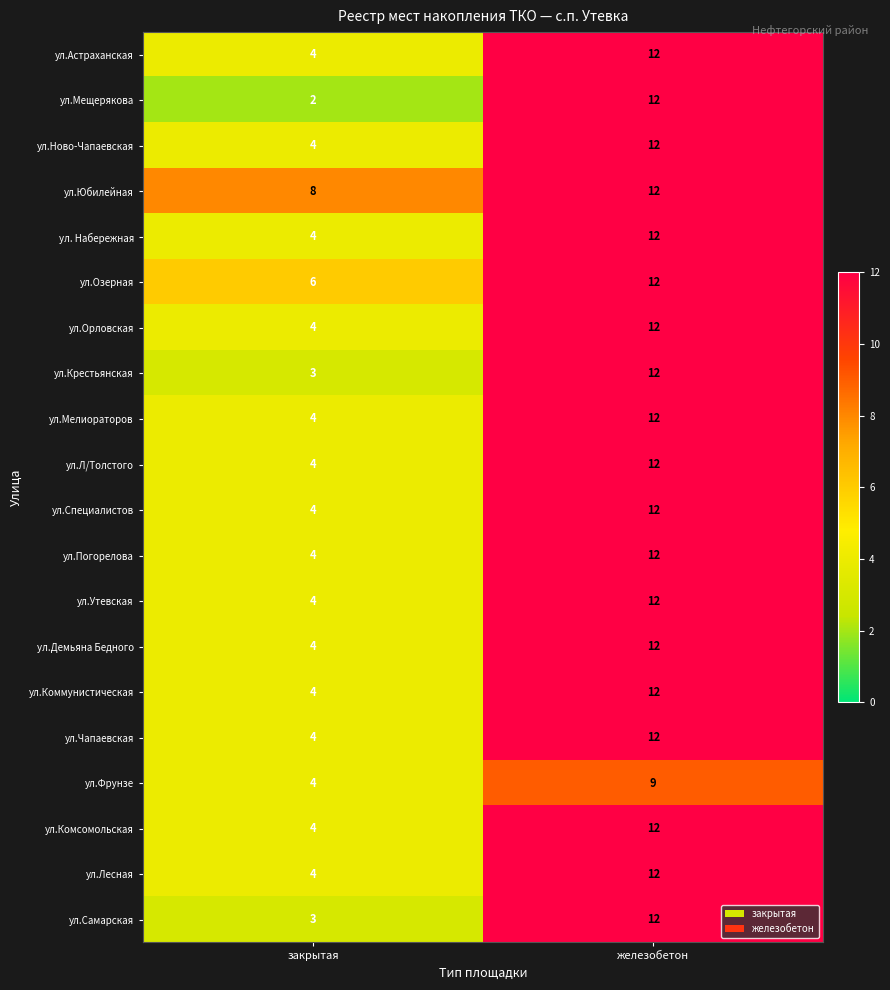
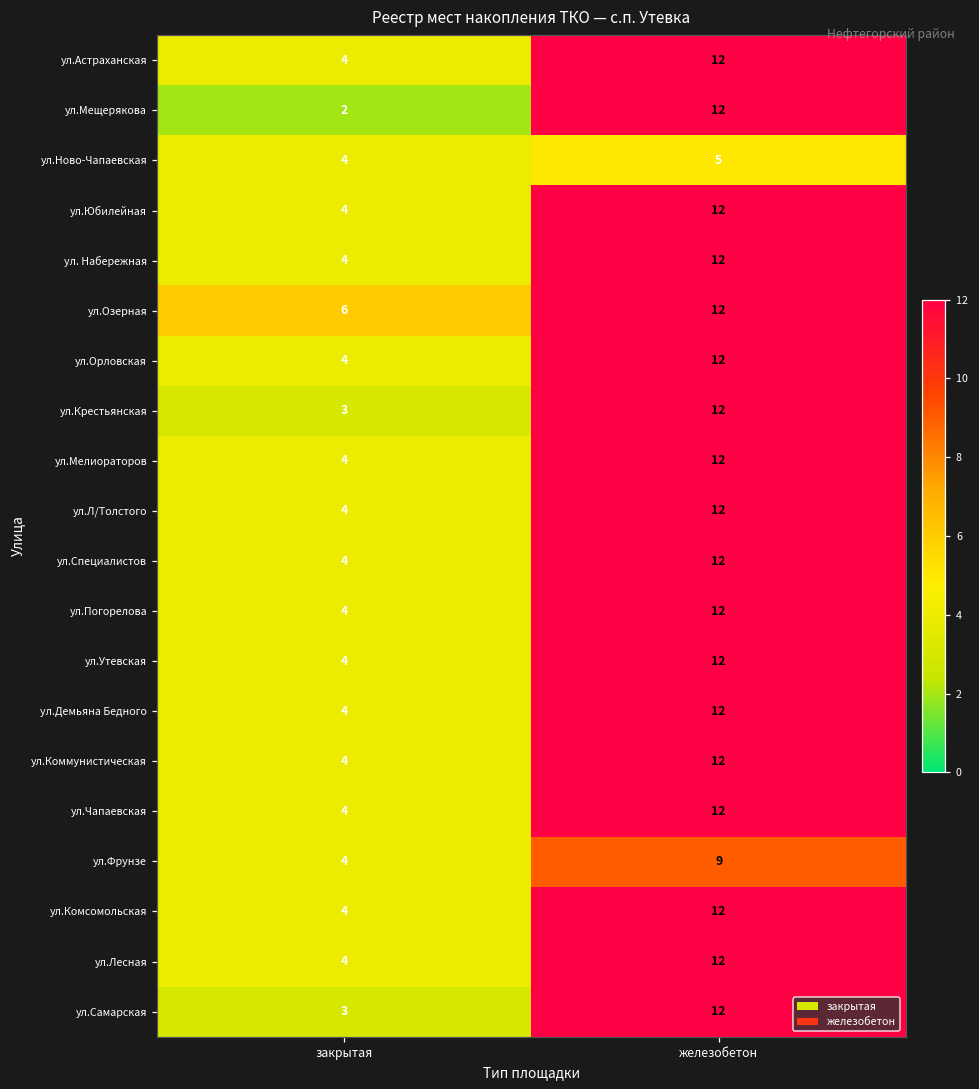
  {
    "ул.Астраханская": {
      "закрытая": 4,
      "железобетон": 12
    },
    "ул.Мещерякова": {
      "закрытая": 2,
      "железобетон": 12
    },
    "ул.Ново-Чапаевская": {
      "закрытая": 4,
-     "железобетон": 12
+     "железобетон": 5
    },
    "ул.Юбилейная": {
-     "закрытая": 8,
+     "закрытая": 4,
      "железобетон": 12
    },
    "ул. Набережная": {
      "закрытая": 4,
      "железобетон": 12
    },
    "ул.Озерная": {
      "закрытая": 6,
      "железобетон": 12
    },
    "ул.Орловская": {
      "закрытая": 4,
      "железобетон": 12
    },
    "ул.Крестьянская": {
      "закрытая": 3,
      "железобетон": 12
    },
    "ул.Мелиораторов": {
      "закрытая": 4,
      "железобетон": 12
    },
    "ул.Л/Толстого": {
      "закрытая": 4,
      "железобетон": 12
    },
    "ул.Специалистов": {
      "закрытая": 4,
      "железобетон": 12
    },
    "ул.Погорелова": {
      "закрытая": 4,
      "железобетон": 12
    },
    "ул.Утевская": {
      "закрытая": 4,
      "железобетон": 12
    },
    "ул.Демьяна Бедного": {
      "закрытая": 4,
      "железобетон": 12
    },
    "ул.Коммунистическая": {
      "закрытая": 4,
      "железобетон": 12
    },
    "ул.Чапаевская": {
      "закрытая": 4,
      "железобетон": 12
    },
    "ул.Фрунзе": {
      "закрытая": 4,
      "железобетон": 9
    },
    "ул.Комсомольская": {
      "закрытая": 4,
      "железобетон": 12
    },
    "ул.Лесная": {
      "закрытая": 4,
      "железобетон": 12
    },
    "ул.Самарская": {
      "закрытая": 3,
      "железобетон": 12
    }
  }
